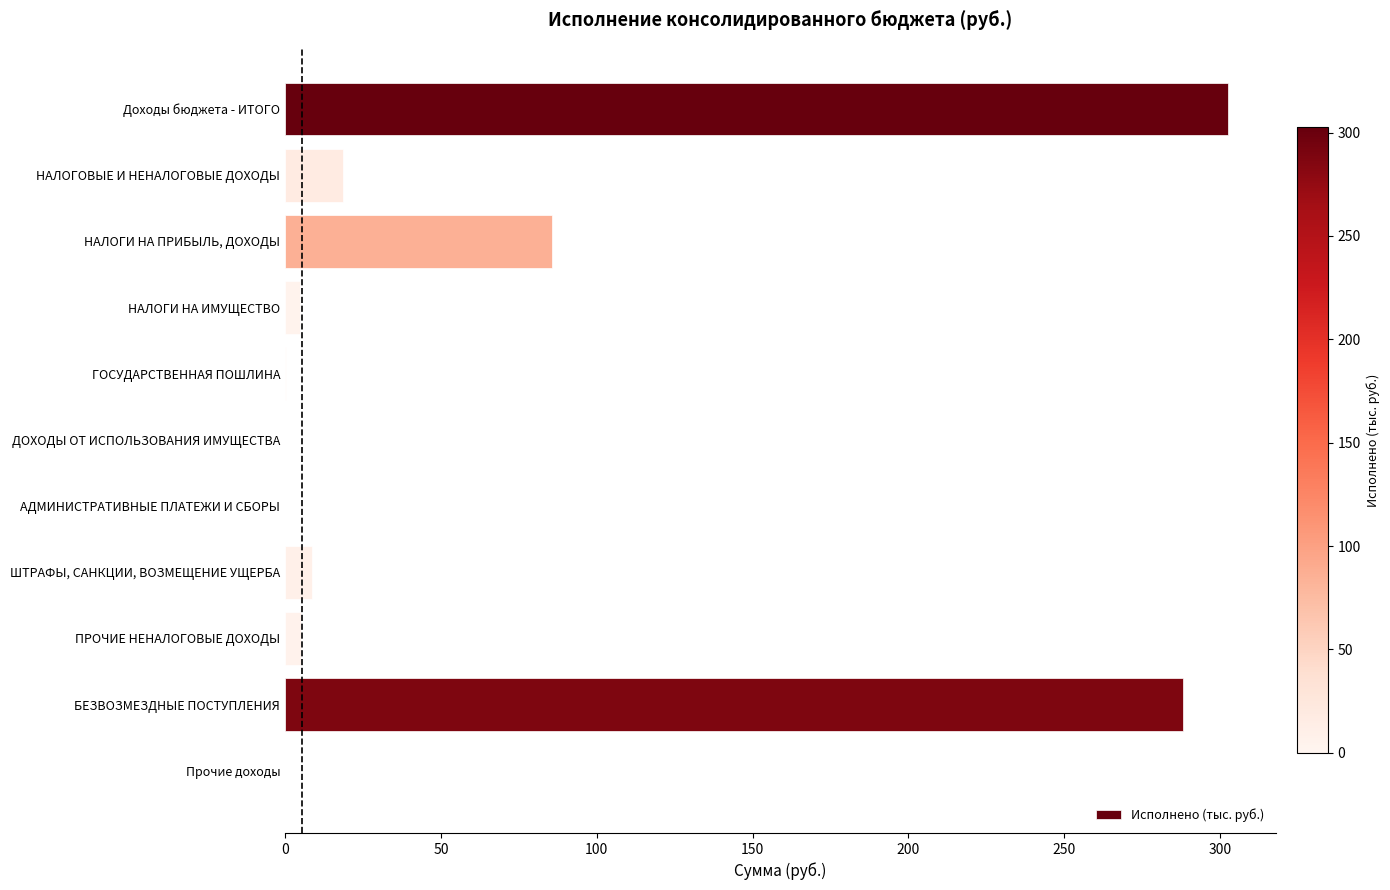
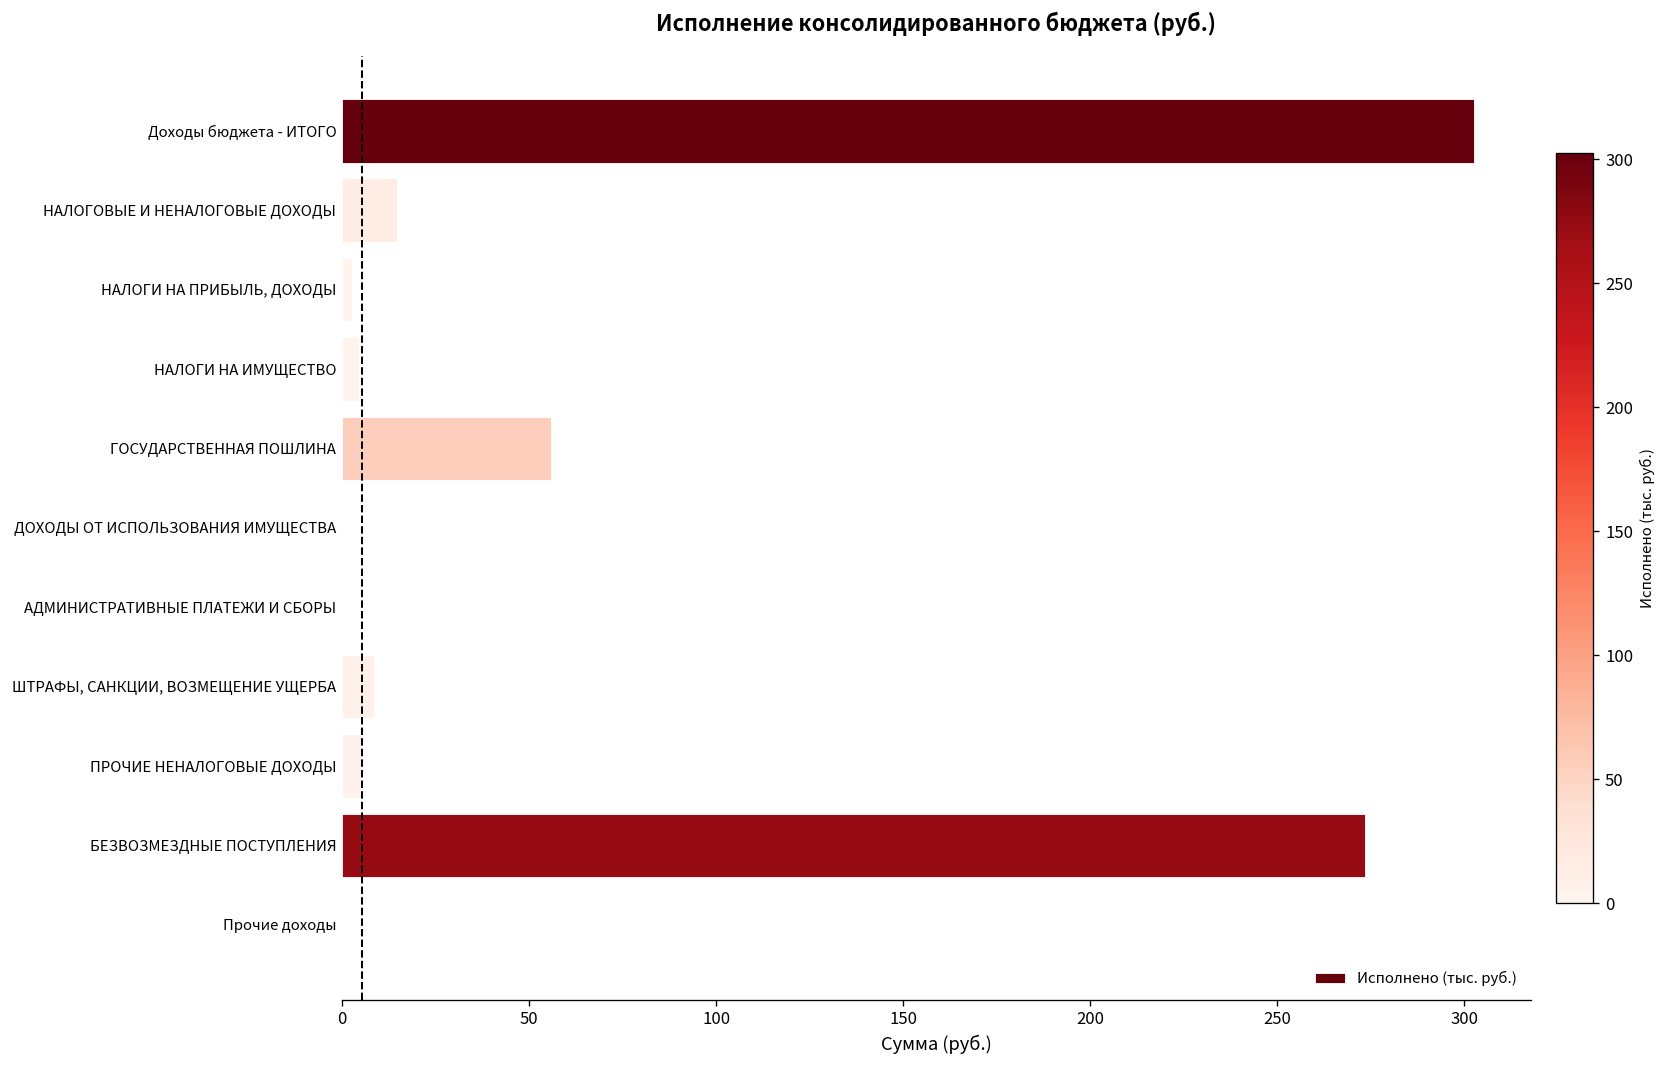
  {
    "Доходы бюджета - ИТОГО": 303,
-   "НАЛОГОВЫЕ И НЕНАЛОГОВЫЕ ДОХОДЫ": 19,
-   "НАЛОГИ НА ПРИБЫЛЬ, ДОХОДЫ": 86,
+   "НАЛОГОВЫЕ И НЕНАЛОГОВЫЕ ДОХОДЫ": 15,
+   "НАЛОГИ НА ПРИБЫЛЬ, ДОХОДЫ": 3,
    "НАЛОГИ НА ИМУЩЕСТВО": 5,
-   "ГОСУДАРСТВЕННАЯ ПОШЛИНА": 0,
+   "ГОСУДАРСТВЕННАЯ ПОШЛИНА": 56,
    "ДОХОДЫ ОТ ИСПОЛЬЗОВАНИЯ ИМУЩЕСТВА": 0,
    "АДМИНИСТРАТИВНЫЕ ПЛАТЕЖИ И СБОРЫ": 0,
    "ШТРАФЫ, САНКЦИИ, ВОЗМЕЩЕНИЕ УЩЕРБА": 9,
    "ПРОЧИЕ НЕНАЛОГОВЫЕ ДОХОДЫ": 5,
-   "БЕЗВОЗМЕЗДНЫЕ ПОСТУПЛЕНИЯ": 288,
+   "БЕЗВОЗМЕЗДНЫЕ ПОСТУПЛЕНИЯ": 273,
    "Прочие доходы": 0
  }
